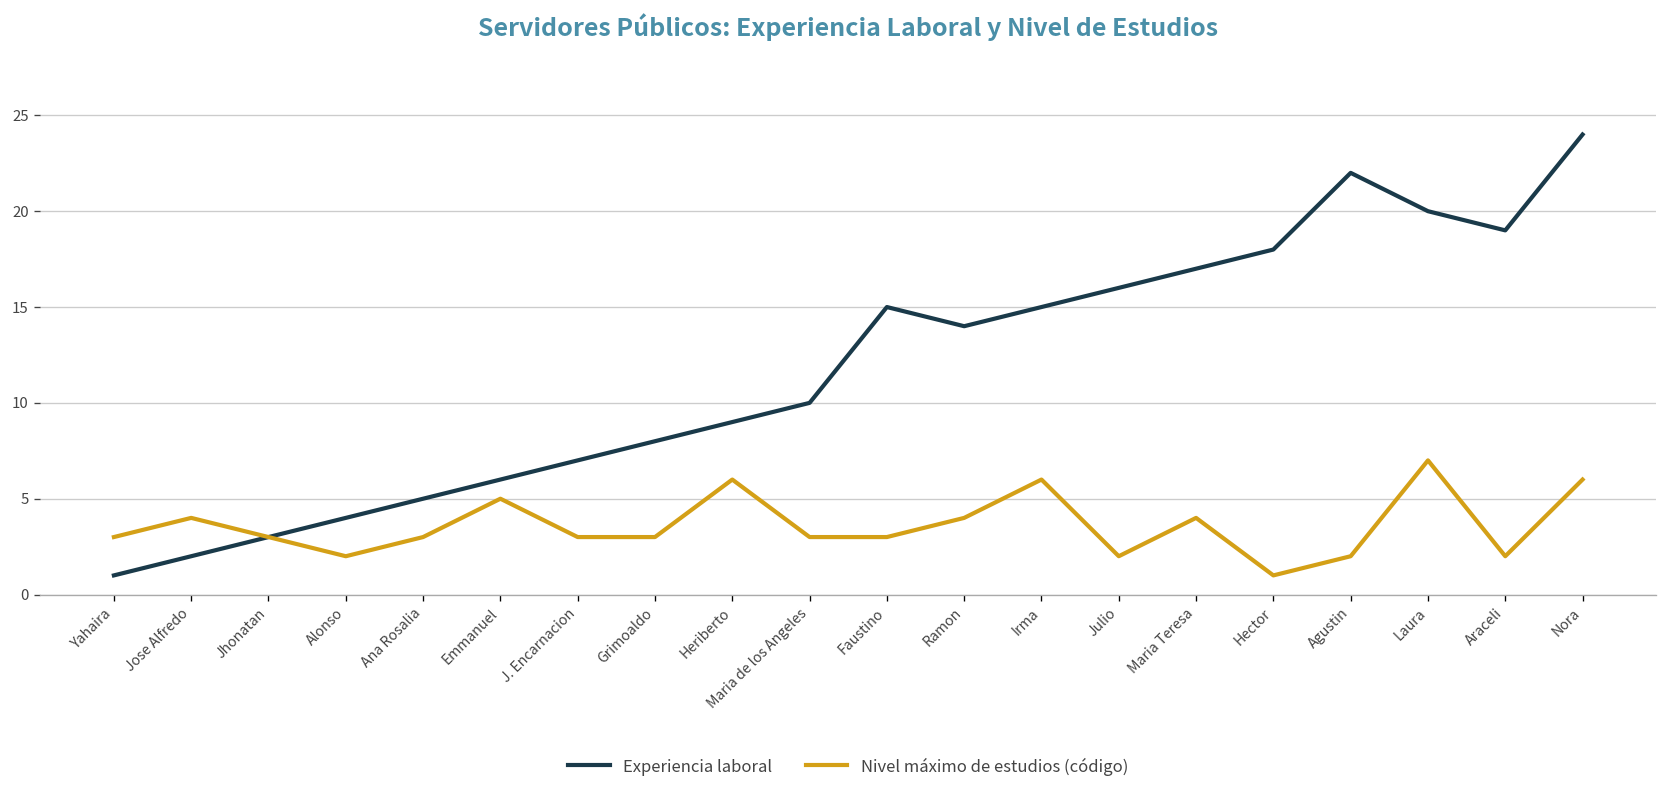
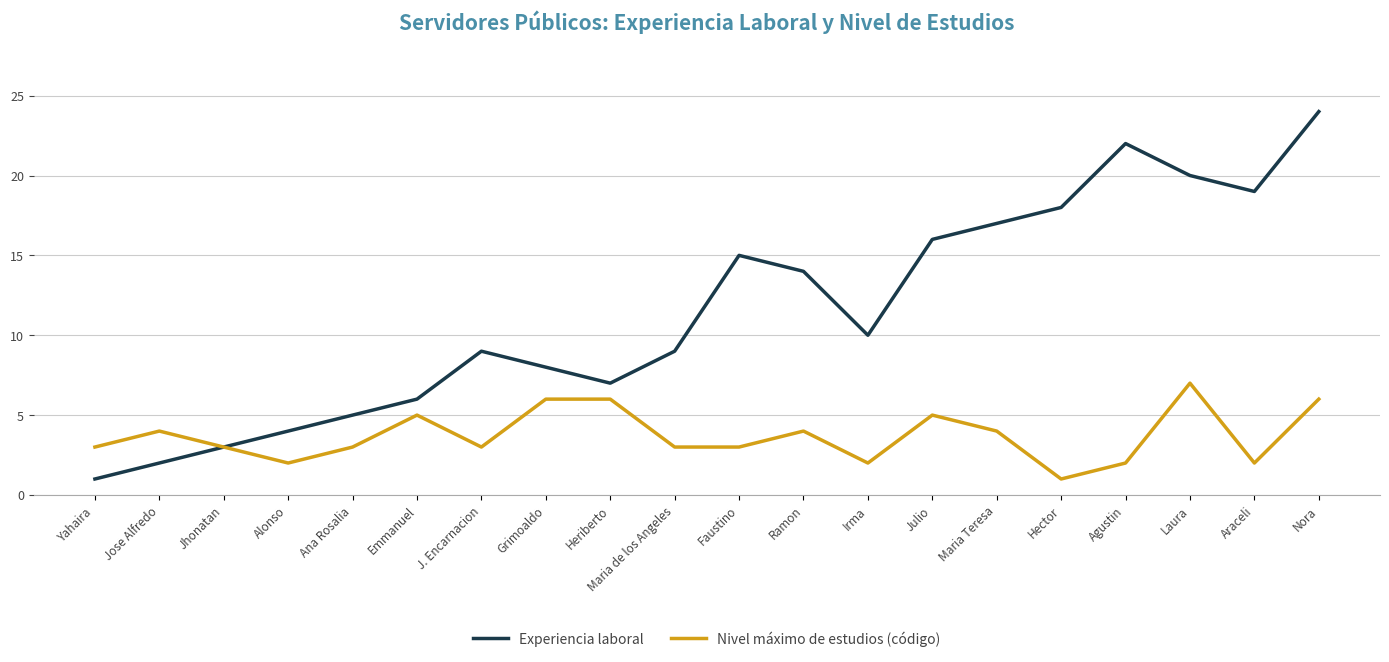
  {
    "Experiencia laboral": {
      "Yahaira": 1,
      "Jose Alfredo": 2,
      "Alonso": 4,
      "Ana Rosalia": 5,
      "Emmanuel": 6,
-     "J. Encarnacion": 7,
+     "J. Encarnacion": 9,
      "Grimoaldo": 8,
-     "Heriberto": 9,
-     "Maria de los Angeles": 10,
+     "Heriberto": 7,
+     "Maria de los Angeles": 9,
      "Faustino": 15,
      "Ramon": 14,
-     "Irma": 15,
+     "Irma": 10,
      "Julio": 16,
      "Maria Teresa": 17,
      "Hector": 18,
      "Agustin": 22,
      "Laura": 20,
      "Araceli": 19,
      "Nora": 24
    },
    "Nivel máximo de estudios (código)": {
      "Yahaira": 3,
      "Jose Alfredo": 4,
      "Alonso": 2,
      "Ana Rosalia": 3,
      "Emmanuel": 5,
      "J. Encarnacion": 3,
-     "Grimoaldo": 3,
+     "Grimoaldo": 6,
      "Heriberto": 6,
      "Maria de los Angeles": 3,
      "Faustino": 3,
      "Ramon": 4,
-     "Irma": 6,
-     "Julio": 2,
+     "Irma": 2,
+     "Julio": 5,
      "Maria Teresa": 4,
      "Hector": 1,
      "Agustin": 2,
      "Laura": 7,
      "Araceli": 2,
      "Nora": 6
    }
  }
